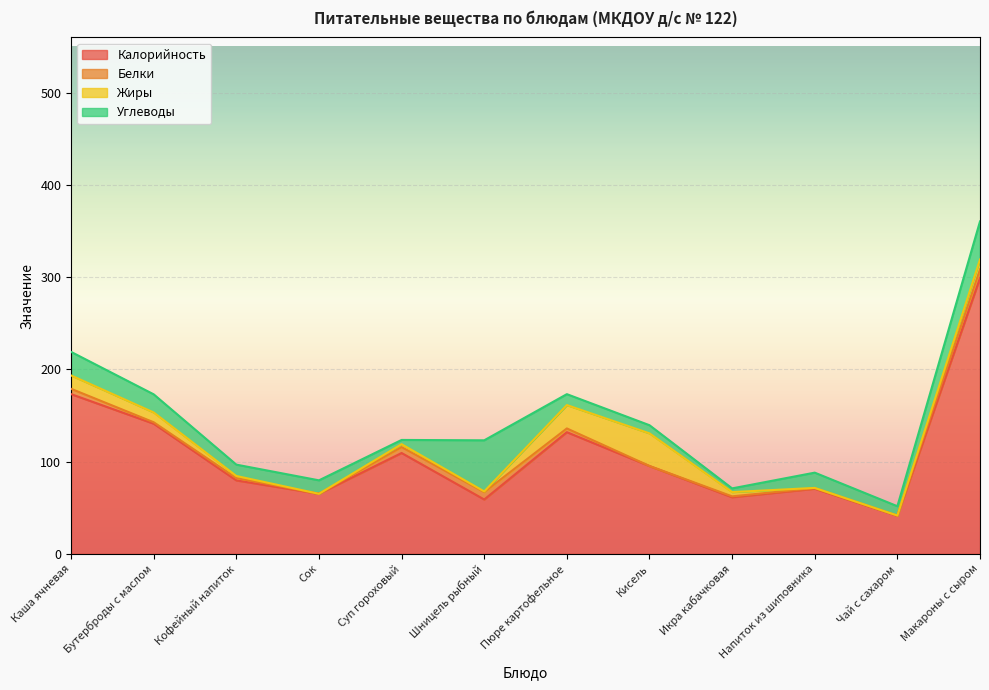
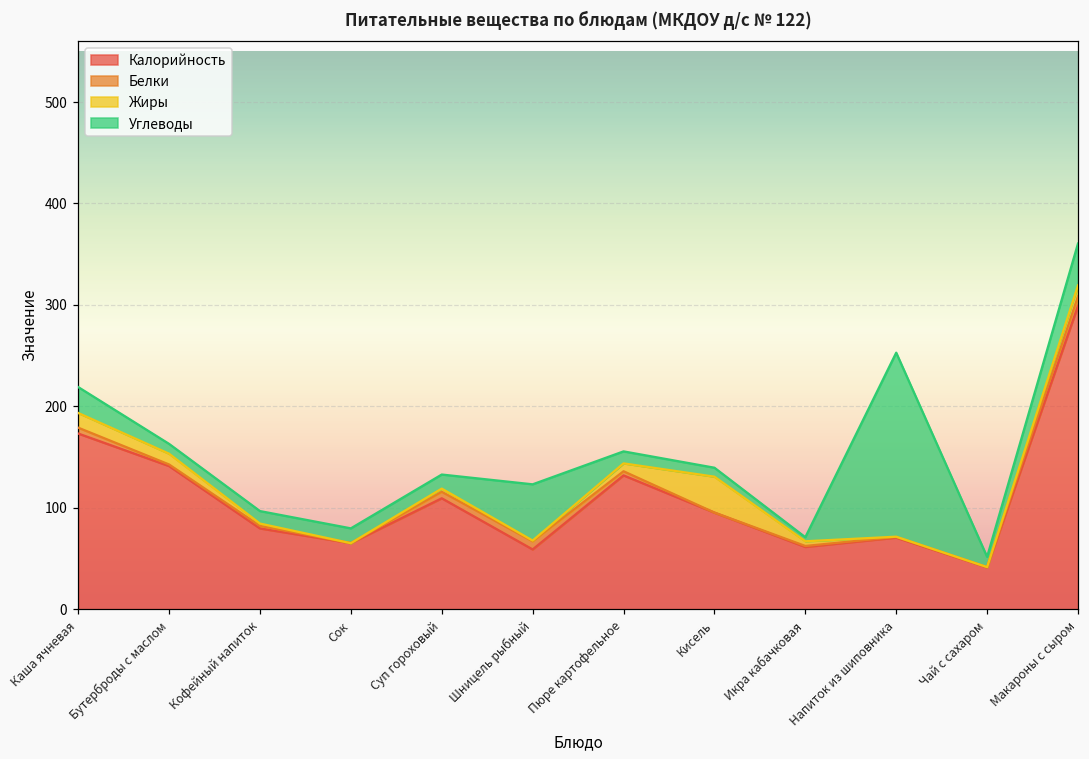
  {
    "Жиры": {
      "Каша ячневая": 10,
      "Бутерброды с маслом": 10,
      "Суп гороховый": 0,
-     "Пюре картофельное": 30,
+     "Пюре картофельное": 10,
      "Кисель": 40,
      "Икра кабачковая": 0,
      "Макароны с сыром": 10
    },
    "Углеводы": {
      "Каша ячневая": 30,
-     "Бутерброды с маслом": 20,
+     "Бутерброды с маслом": 10,
      "Кофейный напиток": 10,
      "Сок": 10,
-     "Суп гороховый": 0,
+     "Суп гороховый": 10,
      "Шницель рыбный": 60,
      "Пюре картофельное": 10,
      "Кисель": 10,
      "Икра кабачковая": 0,
-     "Напиток из шиповника": 20,
+     "Напиток из шиповника": 180,
      "Чай с сахаром": 10,
      "Макароны с сыром": 40
    }
  }
